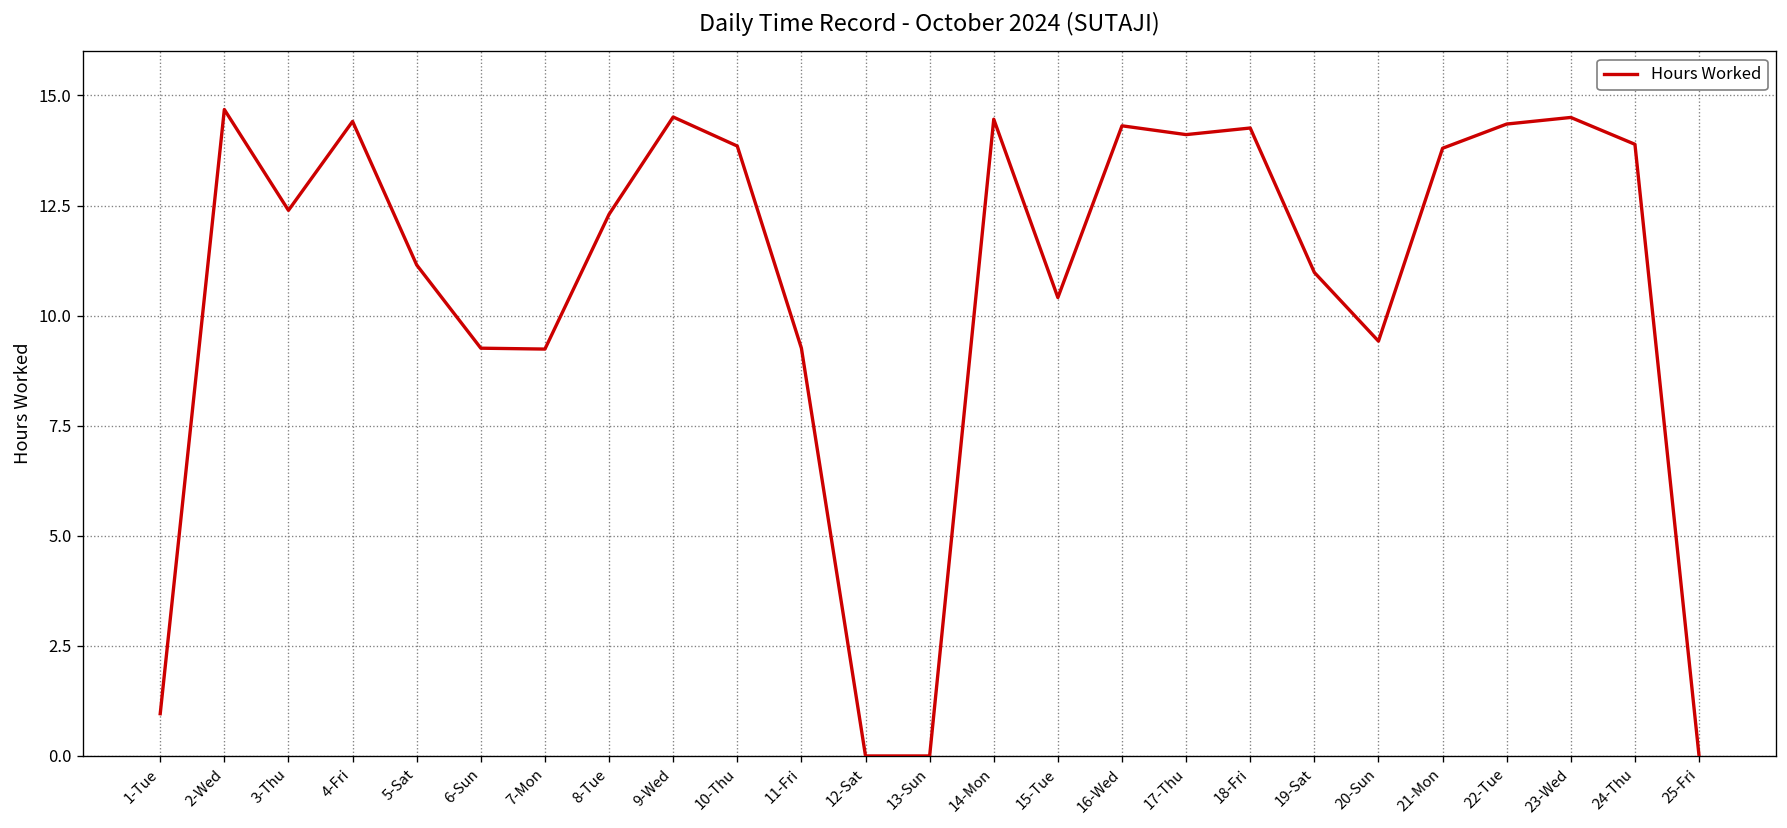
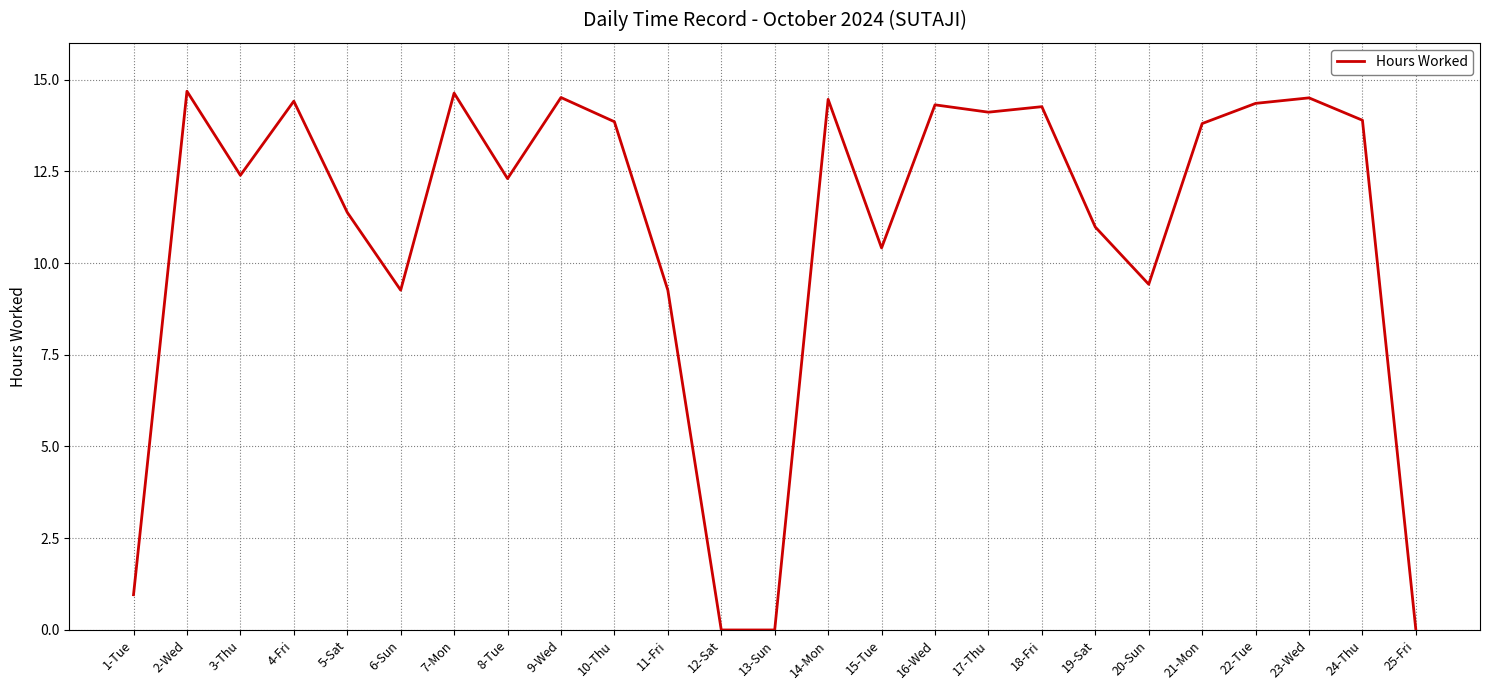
  {
    "1-Tue": 1.0,
    "2-Wed": 14.7,
    "3-Thu": 12.4,
    "4-Fri": 14.4,
-   "5-Sat": 11.2,
+   "5-Sat": 11.4,
    "6-Sun": 9.3,
-   "7-Mon": 9.2,
+   "7-Mon": 14.6,
    "8-Tue": 12.3,
    "9-Wed": 14.5,
    "10-Thu": 13.9,
    "11-Fri": 9.3,
    "12-Sat": 0.0,
    "13-Sun": 0.0,
    "14-Mon": 14.5,
    "15-Tue": 10.4,
    "16-Wed": 14.3,
    "17-Thu": 14.1,
    "18-Fri": 14.3,
    "19-Sat": 11.0,
    "20-Sun": 9.4,
    "21-Mon": 13.8,
    "22-Tue": 14.4,
    "23-Wed": 14.5,
    "24-Thu": 13.9,
    "25-Fri": 0.0
  }
